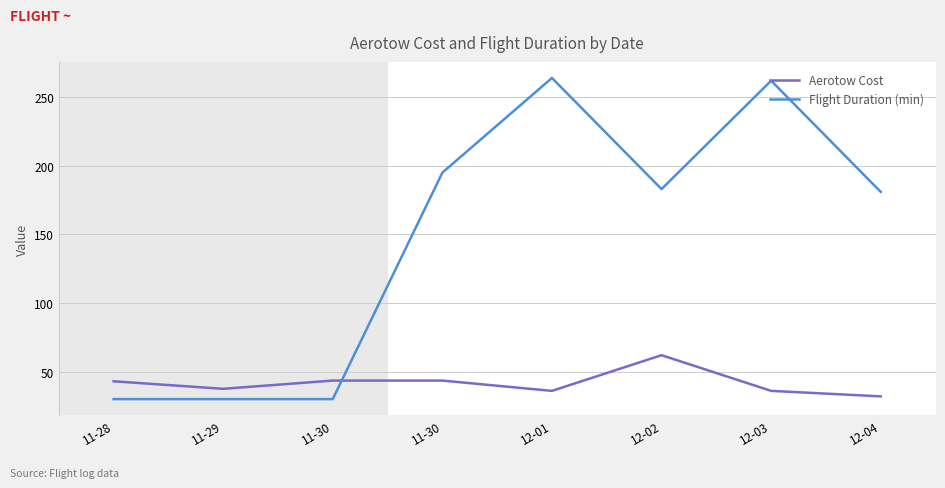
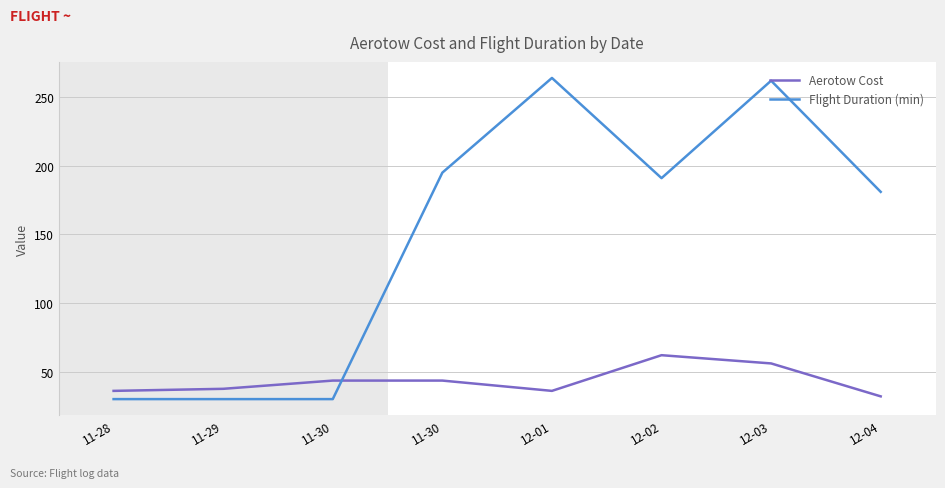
  {
    "Aerotow Cost": {
-     "11-28": 43,
+     "11-28": 36,
      "11-29": 38,
      "12-01": 36,
      "12-02": 62,
-     "12-03": 36,
+     "12-03": 56,
      "12-04": 32
    },
    "Flight Duration (min)": {
      "11-28": 30,
      "11-29": 30,
      "12-01": 264,
-     "12-02": 183,
+     "12-02": 191,
      "12-03": 262,
      "12-04": 181
    }
  }
